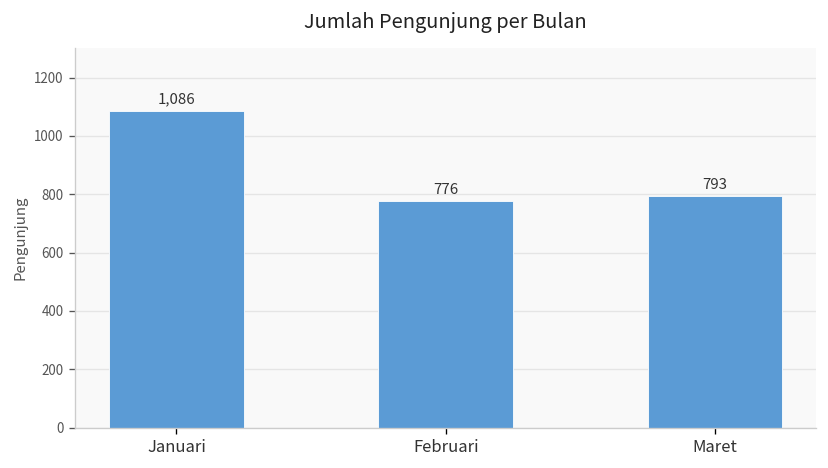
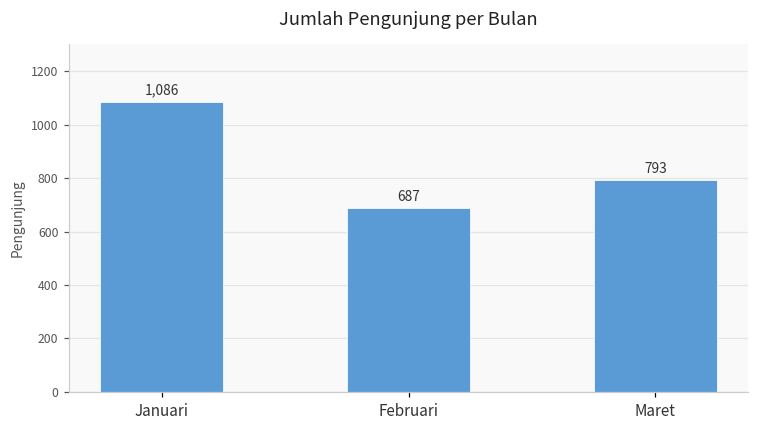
  {
    "Januari": "1,086",
-   "Februari": "776",
+   "Februari": "687",
    "Maret": "793"
  }
